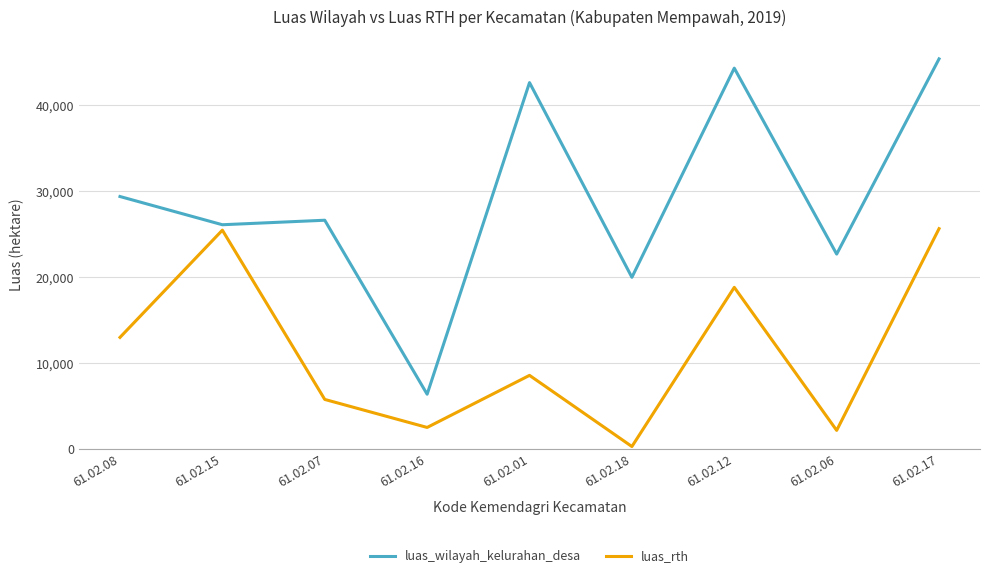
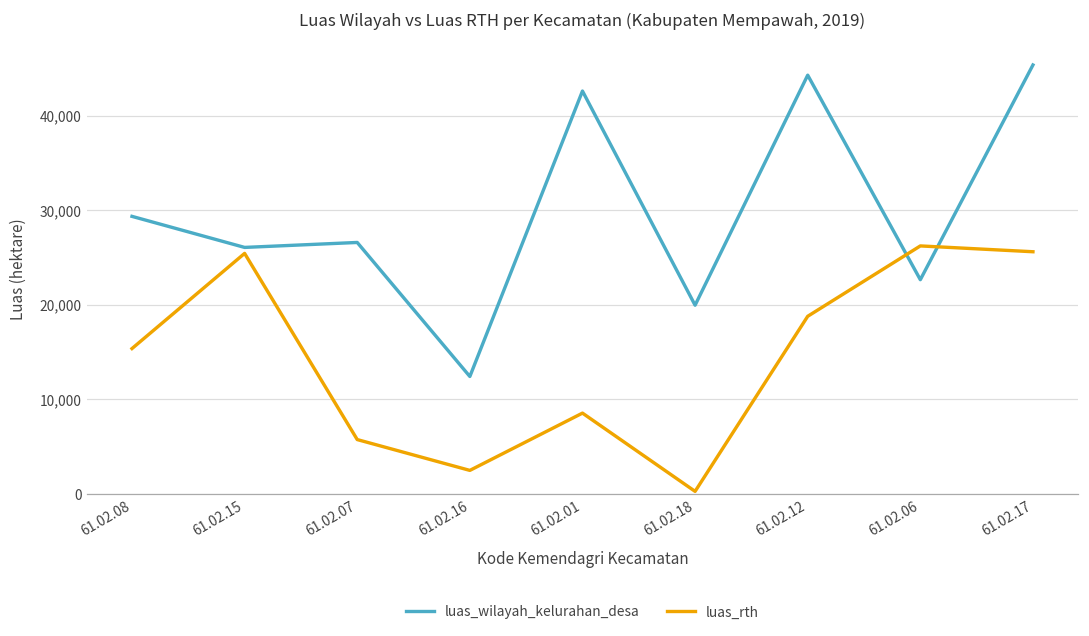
  {
    "luas_wilayah_kelurahan_desa": {
      "61.02.08": "29,000",
      "61.02.15": "26,000",
      "61.02.07": "27,000",
-     "61.02.16": "6,000",
+     "61.02.16": "12,000",
      "61.02.01": "43,000",
      "61.02.18": "20,000",
      "61.02.12": "44,000",
      "61.02.06": "23,000",
      "61.02.17": "45,000"
    },
    "luas_rth": {
-     "61.02.08": "13,000",
+     "61.02.08": "15,000",
      "61.02.15": "25,000",
      "61.02.07": "6,000",
      "61.02.16": "2,000",
      "61.02.01": "9,000",
      "61.02.18": "0",
      "61.02.12": "19,000",
-     "61.02.06": "2,000",
+     "61.02.06": "26,000",
      "61.02.17": "26,000"
    }
  }
